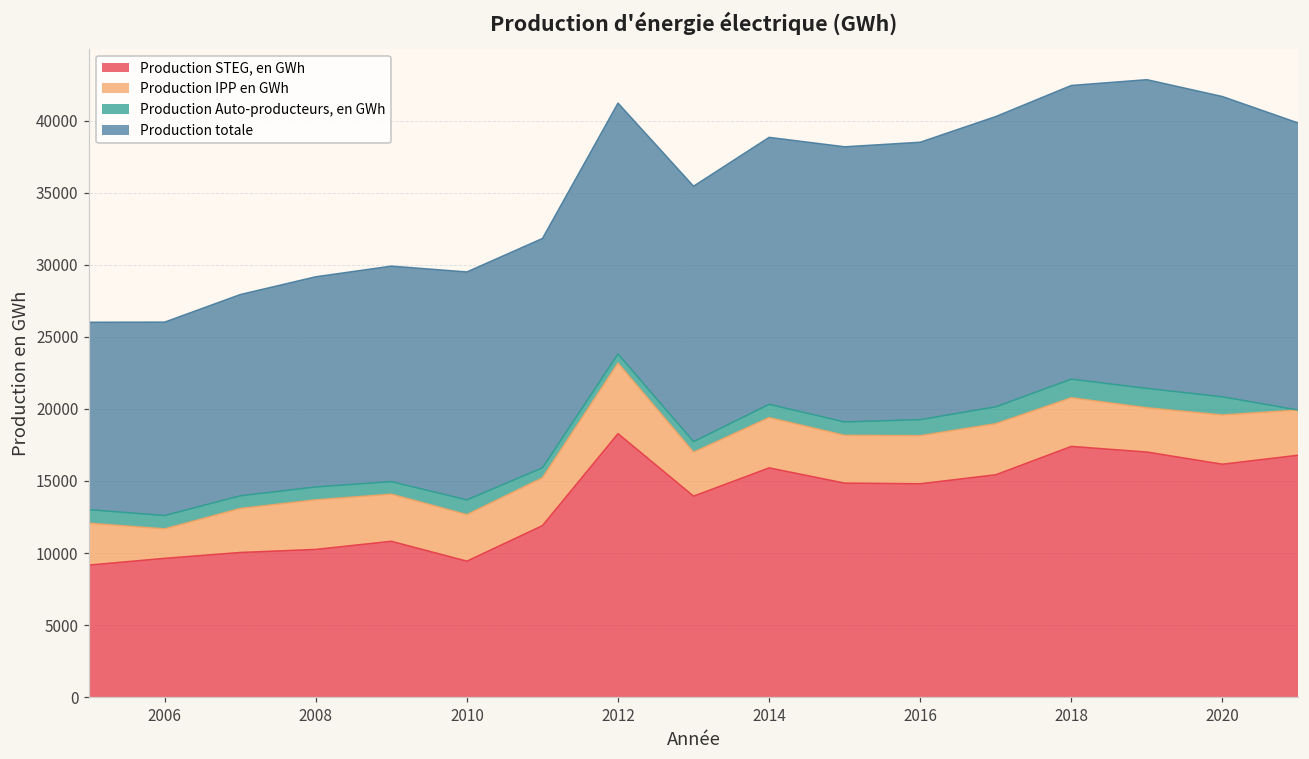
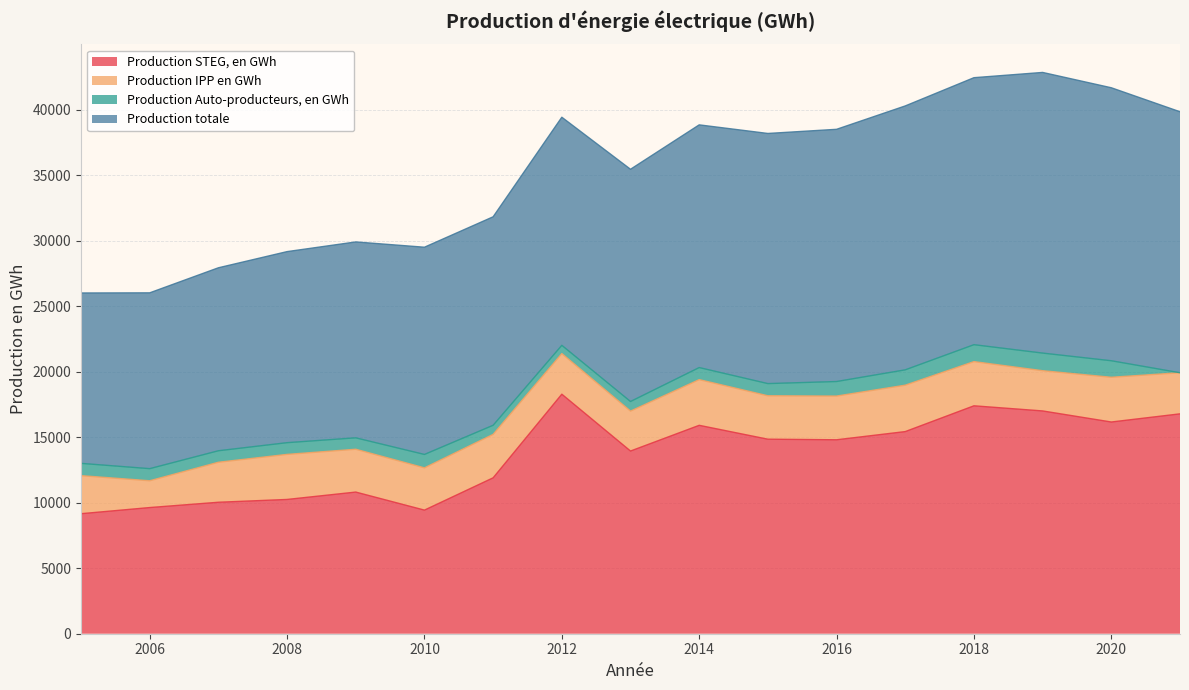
  {
    "Production STEG, en GWh": {
      "2006": 9600,
      "2008": 10300,
      "2010": 9400,
      "2012": 18300,
      "2014": 15900,
      "2016": 14800,
      "2018": 17400,
      "2020": 16200
    },
    "Production IPP en GWh": {
      "2006": 2000,
      "2008": 3400,
      "2010": 3200,
-     "2012": 4900,
+     "2012": 3100,
      "2014": 3500,
      "2016": 3300,
      "2018": 3400,
      "2020": 3400
    }
  }
